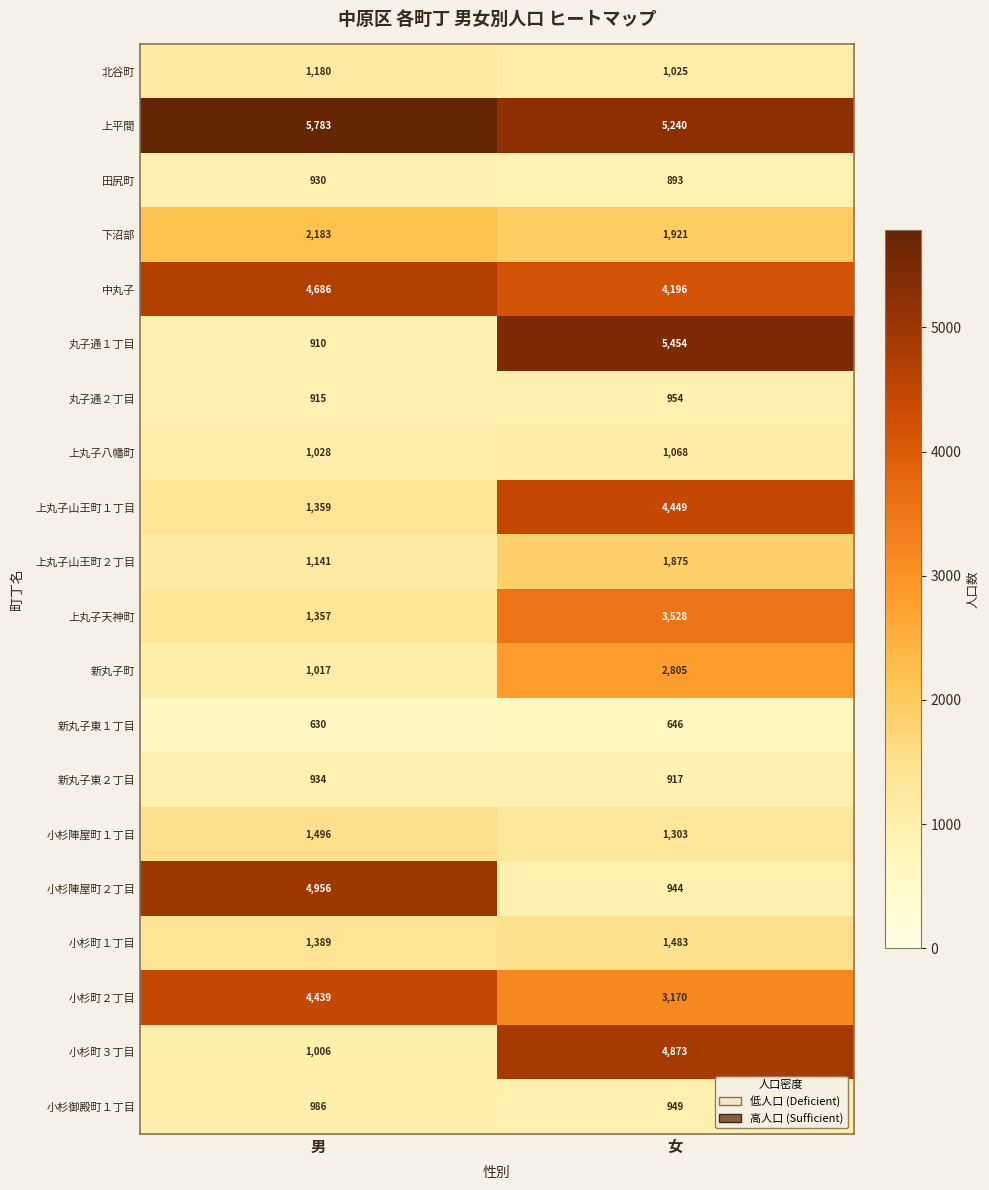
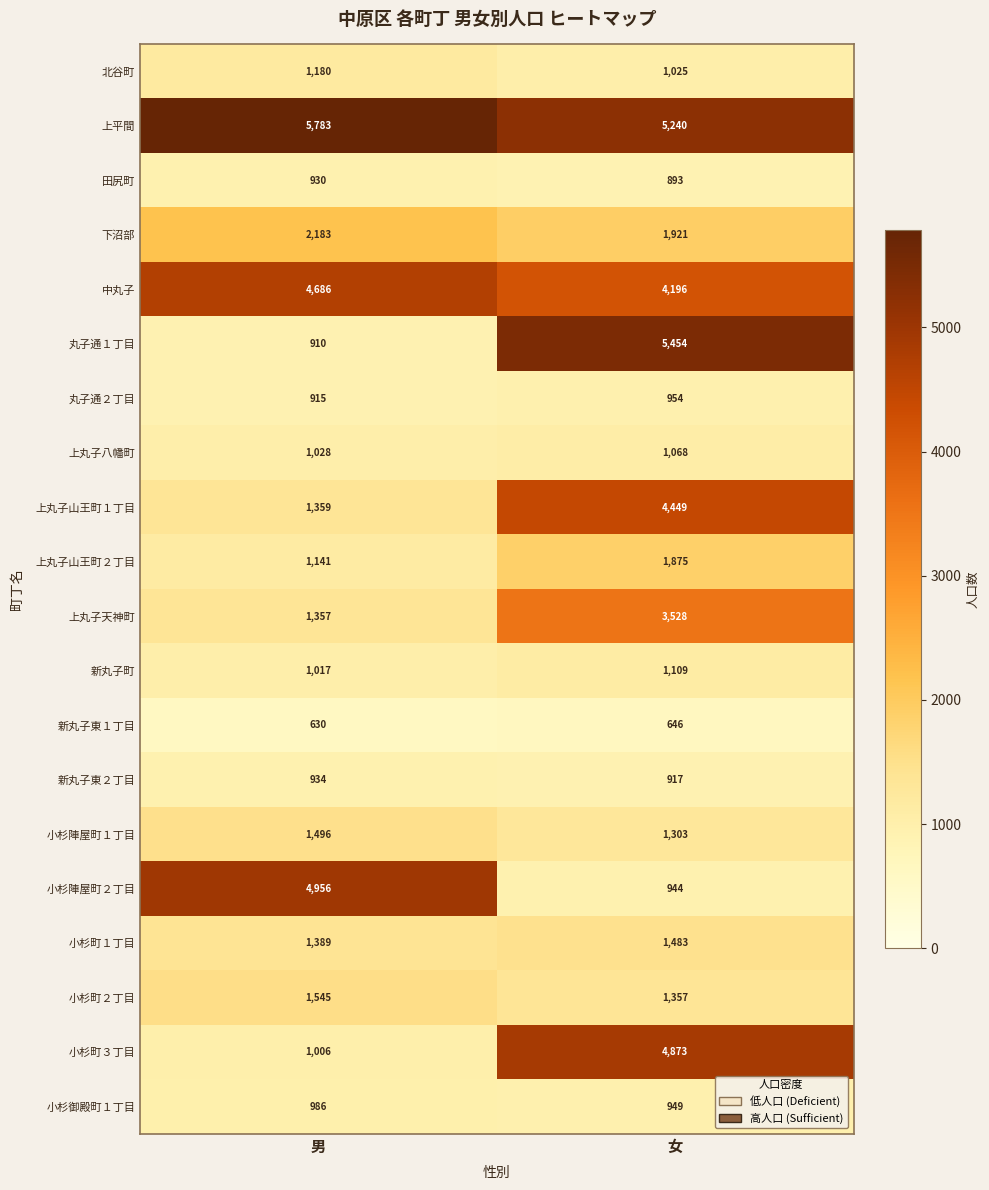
  {
    "北谷町": {
      "男": "1,180",
      "女": "1,025"
    },
    "上平間": {
      "男": "5,783",
      "女": "5,240"
    },
    "田尻町": {
      "男": "930",
      "女": "893"
    },
    "下沼部": {
      "男": "2,183",
      "女": "1,921"
    },
    "中丸子": {
      "男": "4,686",
      "女": "4,196"
    },
    "丸子通１丁目": {
      "男": "910",
      "女": "5,454"
    },
    "丸子通２丁目": {
      "男": "915",
      "女": "954"
    },
    "上丸子八幡町": {
      "男": "1,028",
      "女": "1,068"
    },
    "上丸子山王町１丁目": {
      "男": "1,359",
      "女": "4,449"
    },
    "上丸子山王町２丁目": {
      "男": "1,141",
      "女": "1,875"
    },
    "上丸子天神町": {
      "男": "1,357",
      "女": "3,528"
    },
    "新丸子町": {
      "男": "1,017",
-     "女": "2,805"
+     "女": "1,109"
    },
    "新丸子東１丁目": {
      "男": "630",
      "女": "646"
    },
    "新丸子東２丁目": {
      "男": "934",
      "女": "917"
    },
    "小杉陣屋町１丁目": {
      "男": "1,496",
      "女": "1,303"
    },
    "小杉陣屋町２丁目": {
      "男": "4,956",
      "女": "944"
    },
    "小杉町１丁目": {
      "男": "1,389",
      "女": "1,483"
    },
    "小杉町２丁目": {
-     "男": "4,439",
-     "女": "3,170"
+     "男": "1,545",
+     "女": "1,357"
    },
    "小杉町３丁目": {
      "男": "1,006",
      "女": "4,873"
    },
    "小杉御殿町１丁目": {
      "男": "986",
      "女": "949"
    }
  }
